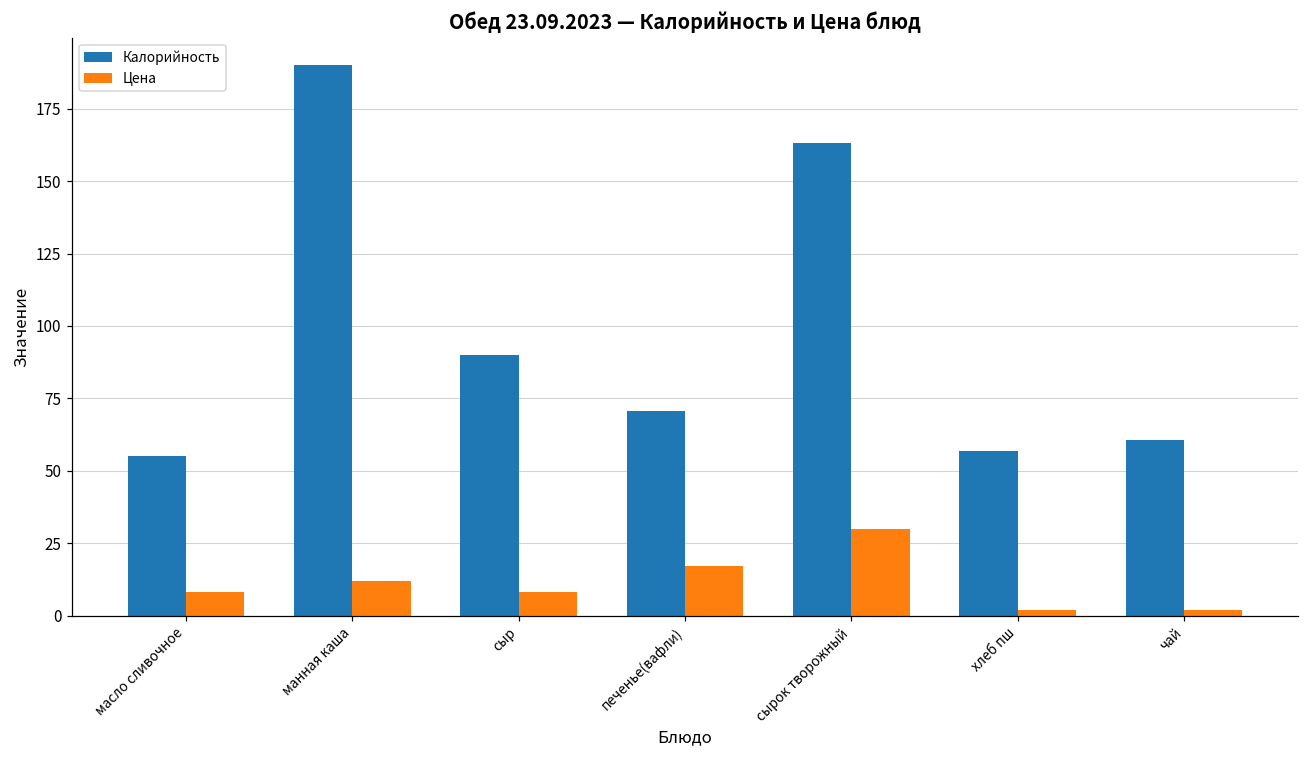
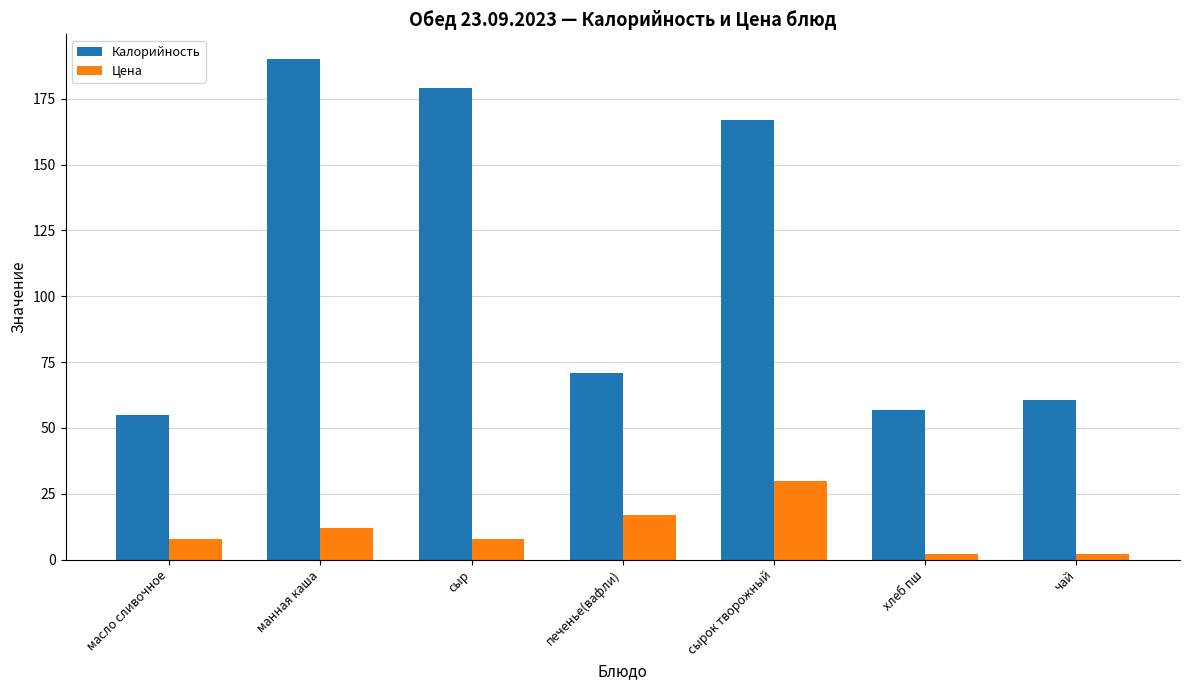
  {
    "Калорийность": {
      "масло сливочное": 55,
      "манная каша": 190,
-     "сыр": 90,
+     "сыр": 179,
      "печенье(вафли)": 71,
-     "сырок творожный": 163,
+     "сырок творожный": 167,
      "хлеб пш": 57,
      "чай": 61
    },
    "Цена": {
      "масло сливочное": 8,
      "манная каша": 12,
      "сыр": 8,
      "печенье(вафли)": 17,
      "сырок творожный": 30,
      "хлеб пш": 2,
      "чай": 2
    }
  }
